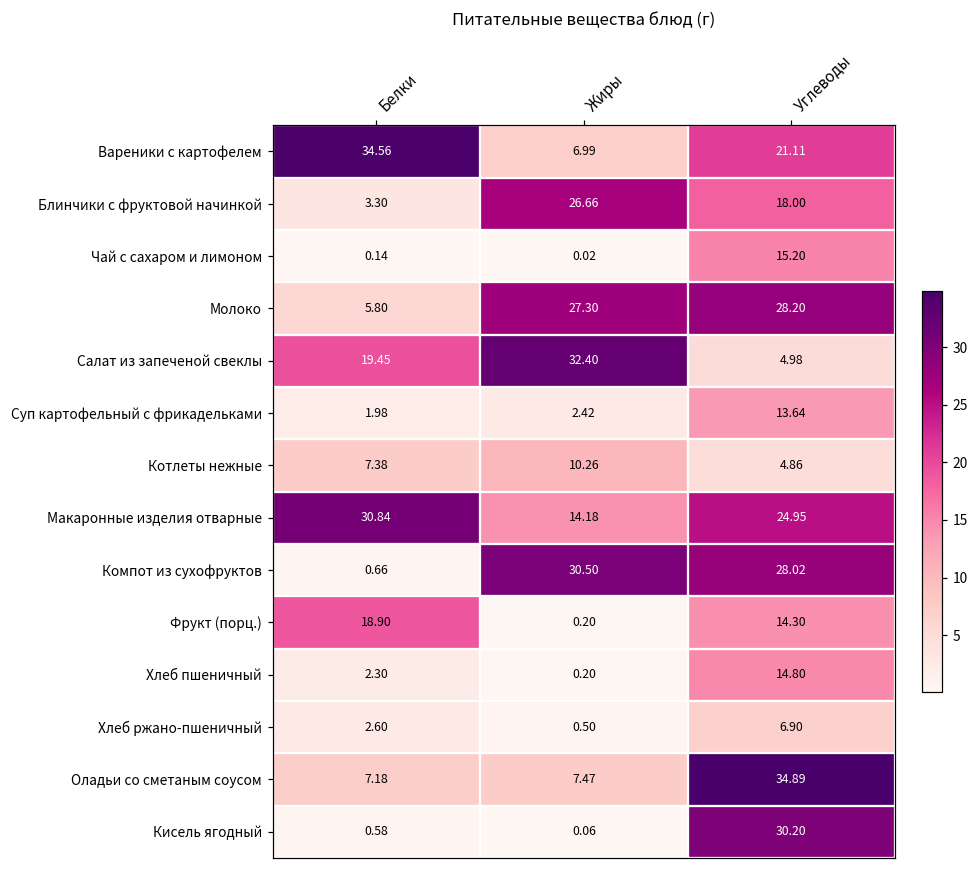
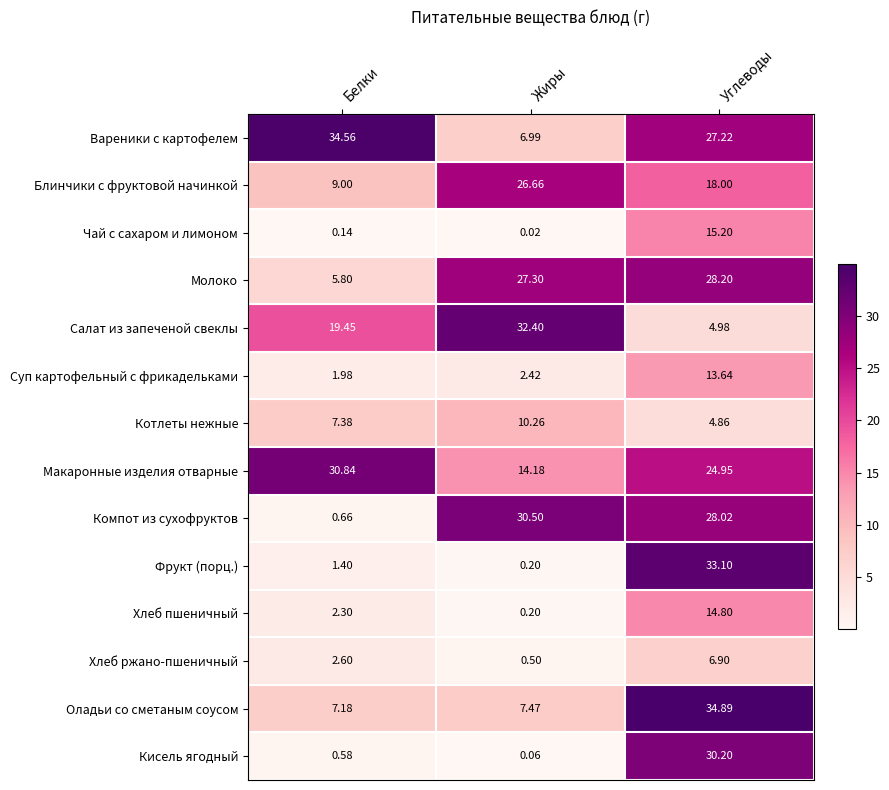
  {
    "Вареники с картофелем": {
      "Белки": 34.56,
      "Жиры": 6.99,
-     "Углеводы": 21.11
+     "Углеводы": 27.22
    },
    "Блинчики с фруктовой начинкой": {
-     "Белки": 3.30,
+     "Белки": 9.00,
      "Жиры": 26.66,
      "Углеводы": 18.00
    },
    "Чай с сахаром и лимоном": {
      "Белки": 0.14,
      "Жиры": 0.02,
      "Углеводы": 15.20
    },
    "Молоко": {
      "Белки": 5.80,
      "Жиры": 27.30,
      "Углеводы": 28.20
    },
    "Салат из запеченой свеклы": {
      "Белки": 19.45,
      "Жиры": 32.40,
      "Углеводы": 4.98
    },
    "Суп картофельный с фрикадельками": {
      "Белки": 1.98,
      "Жиры": 2.42,
      "Углеводы": 13.64
    },
    "Котлеты нежные": {
      "Белки": 7.38,
      "Жиры": 10.26,
      "Углеводы": 4.86
    },
    "Макаронные изделия отварные": {
      "Белки": 30.84,
      "Жиры": 14.18,
      "Углеводы": 24.95
    },
    "Компот из сухофруктов": {
      "Белки": 0.66,
      "Жиры": 30.50,
      "Углеводы": 28.02
    },
    "Фрукт (порц.)": {
-     "Белки": 18.90,
+     "Белки": 1.40,
      "Жиры": 0.20,
-     "Углеводы": 14.30
+     "Углеводы": 33.10
    },
    "Хлеб пшеничный": {
      "Белки": 2.30,
      "Жиры": 0.20,
      "Углеводы": 14.80
    },
    "Хлеб ржано-пшеничный": {
      "Белки": 2.60,
      "Жиры": 0.50,
      "Углеводы": 6.90
    },
    "Оладьи со сметаным соусом": {
      "Белки": 7.18,
      "Жиры": 7.47,
      "Углеводы": 34.89
    },
    "Кисель ягодный": {
      "Белки": 0.58,
      "Жиры": 0.06,
      "Углеводы": 30.20
    }
  }
